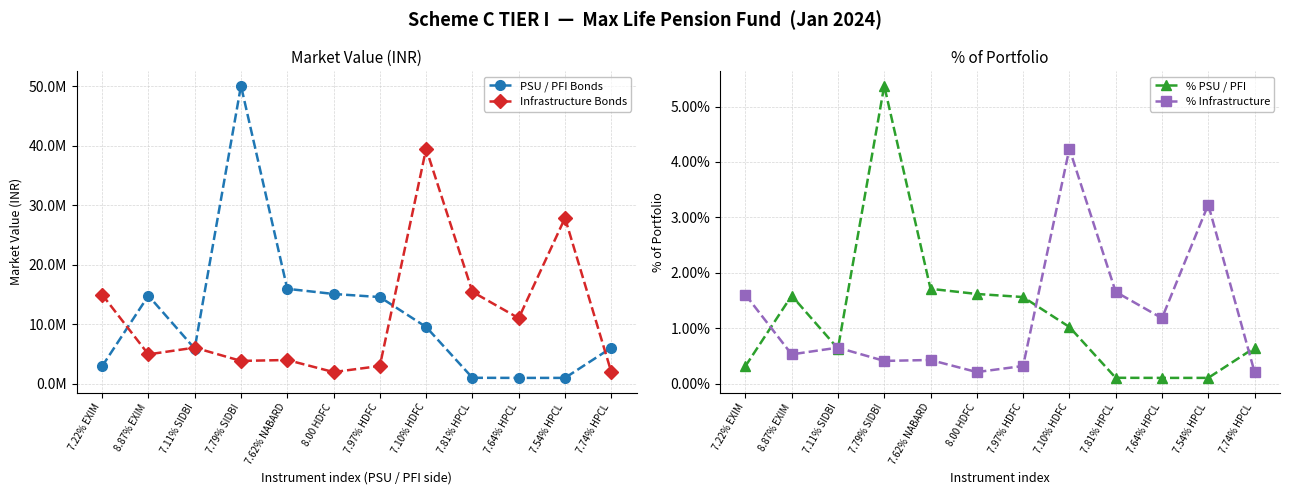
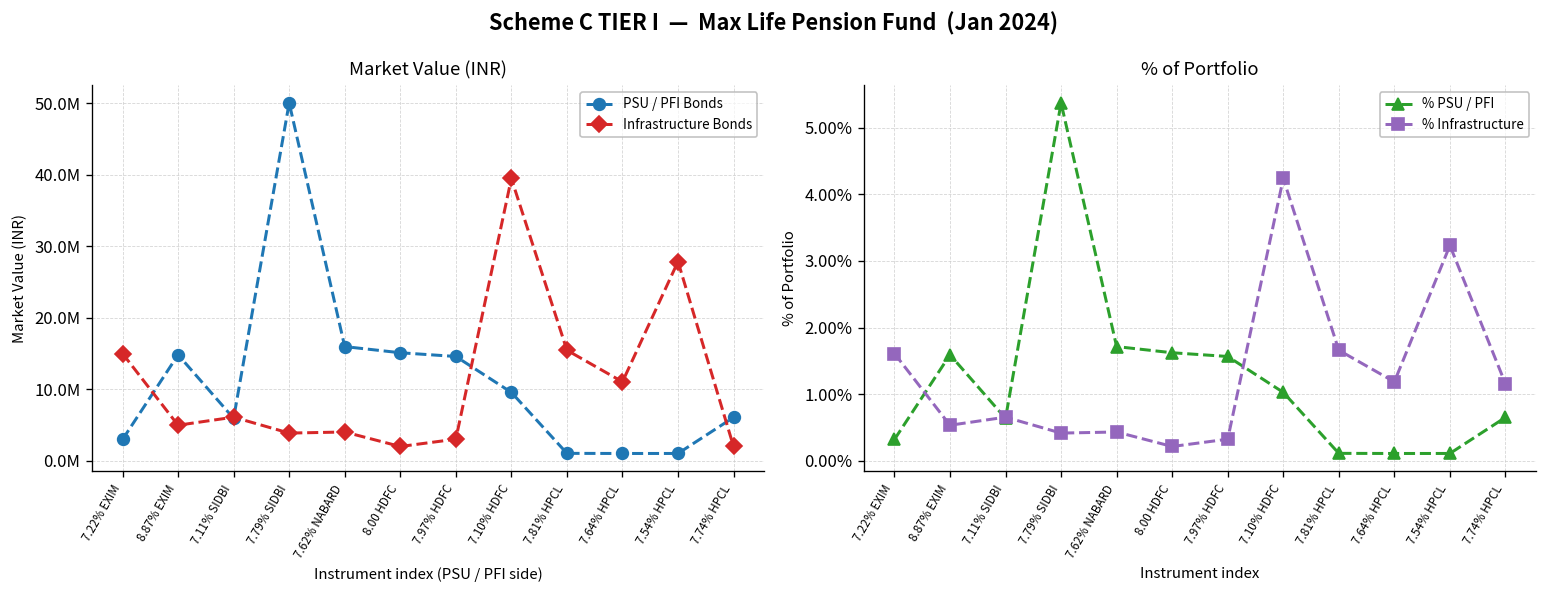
  {
    "Market Value (INR)": {
      "PSU / PFI Bonds": {
        "7.22% EXIM": "3000000",
        "8.87% EXIM": "15000000",
        "7.79% SIDBI": "50000000",
        "7.62% NABARD": "16000000",
        "8.00 HDFC": "15000000",
        "7.97% HDFC": "15000000",
        "7.10% HDFC": "10000000",
        "7.81% HPCL": "1000000",
        "7.64% HPCL": "1000000",
        "7.54% HPCL": "1000000",
        "7.74% HPCL": "6000000"
      },
      "Infrastructure Bonds": {
        "7.22% EXIM": "15000000",
        "8.87% EXIM": "5000000",
        "7.79% SIDBI": "4000000",
        "7.62% NABARD": "4000000",
        "8.00 HDFC": "2000000",
        "7.97% HDFC": "3000000",
        "7.10% HDFC": "39000000",
        "7.81% HPCL": "15000000",
        "7.64% HPCL": "11000000",
        "7.54% HPCL": "28000000",
        "7.74% HPCL": "2000000"
      }
    },
    "% of Portfolio": {
      "% PSU / PFI": {
        "7.22% EXIM": "0.3%",
        "8.87% EXIM": "1.6%",
        "7.79% SIDBI": "5.4%",
        "7.62% NABARD": "1.7%",
        "8.00 HDFC": "1.6%",
        "7.97% HDFC": "1.6%",
        "7.10% HDFC": "1.0%",
        "7.81% HPCL": "0.1%",
        "7.64% HPCL": "0.1%",
        "7.54% HPCL": "0.1%",
        "7.74% HPCL": "0.7%"
      },
      "% Infrastructure": {
        "7.22% EXIM": "1.6%",
        "8.87% EXIM": "0.5%",
        "7.79% SIDBI": "0.4%",
        "7.62% NABARD": "0.4%",
        "8.00 HDFC": "0.2%",
        "7.97% HDFC": "0.3%",
        "7.10% HDFC": "4.2%",
        "7.81% HPCL": "1.7%",
        "7.64% HPCL": "1.2%",
        "7.54% HPCL": "3.2%",
-       "7.74% HPCL": "0.2%"
+       "7.74% HPCL": "1.2%"
      }
    }
  }
